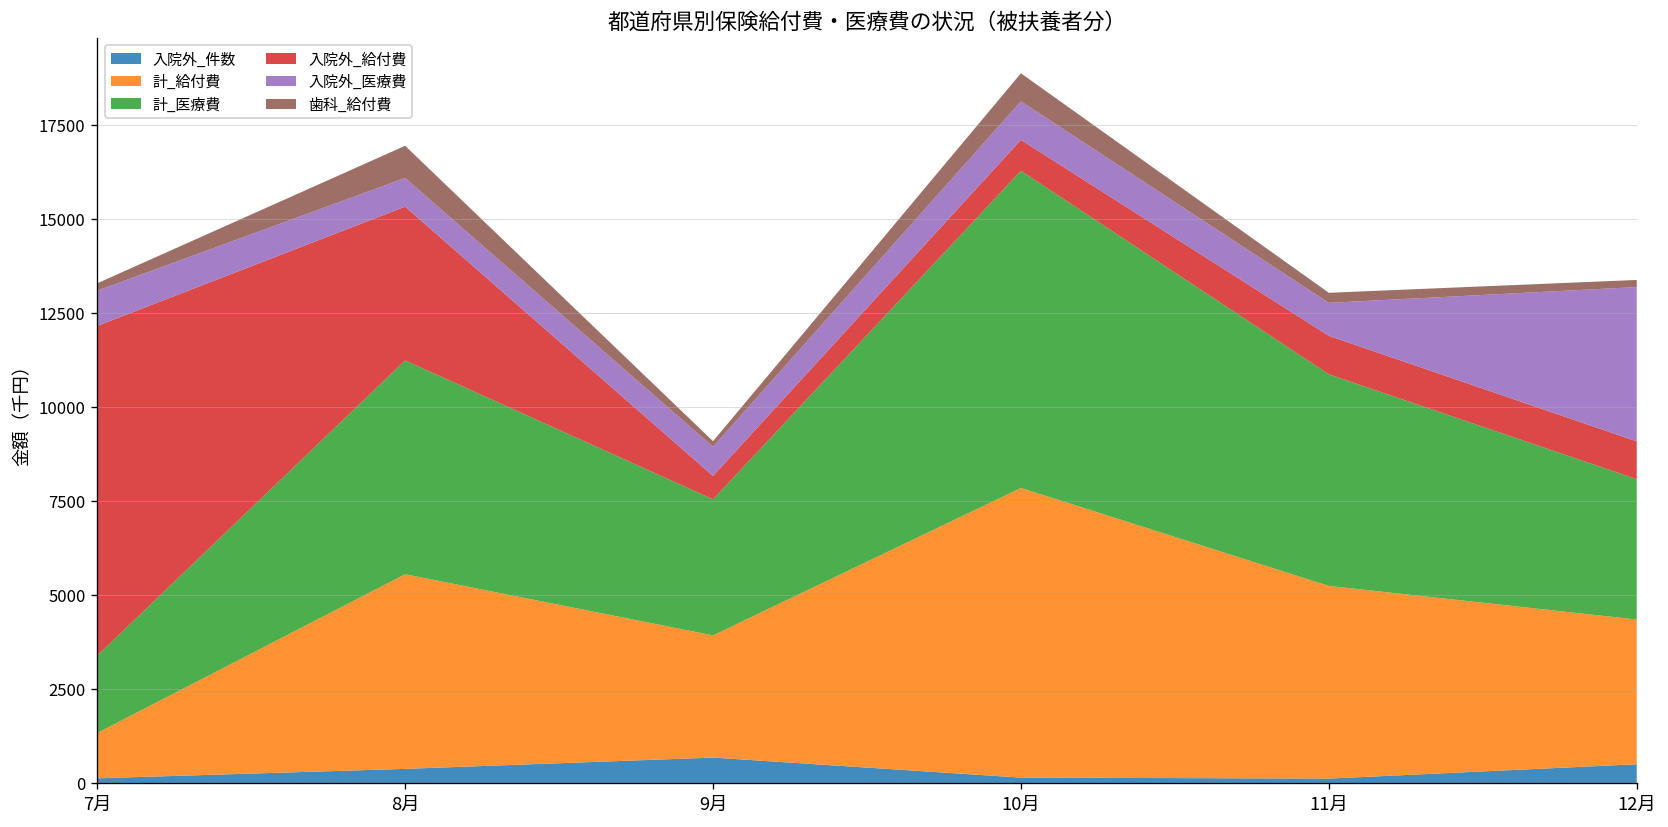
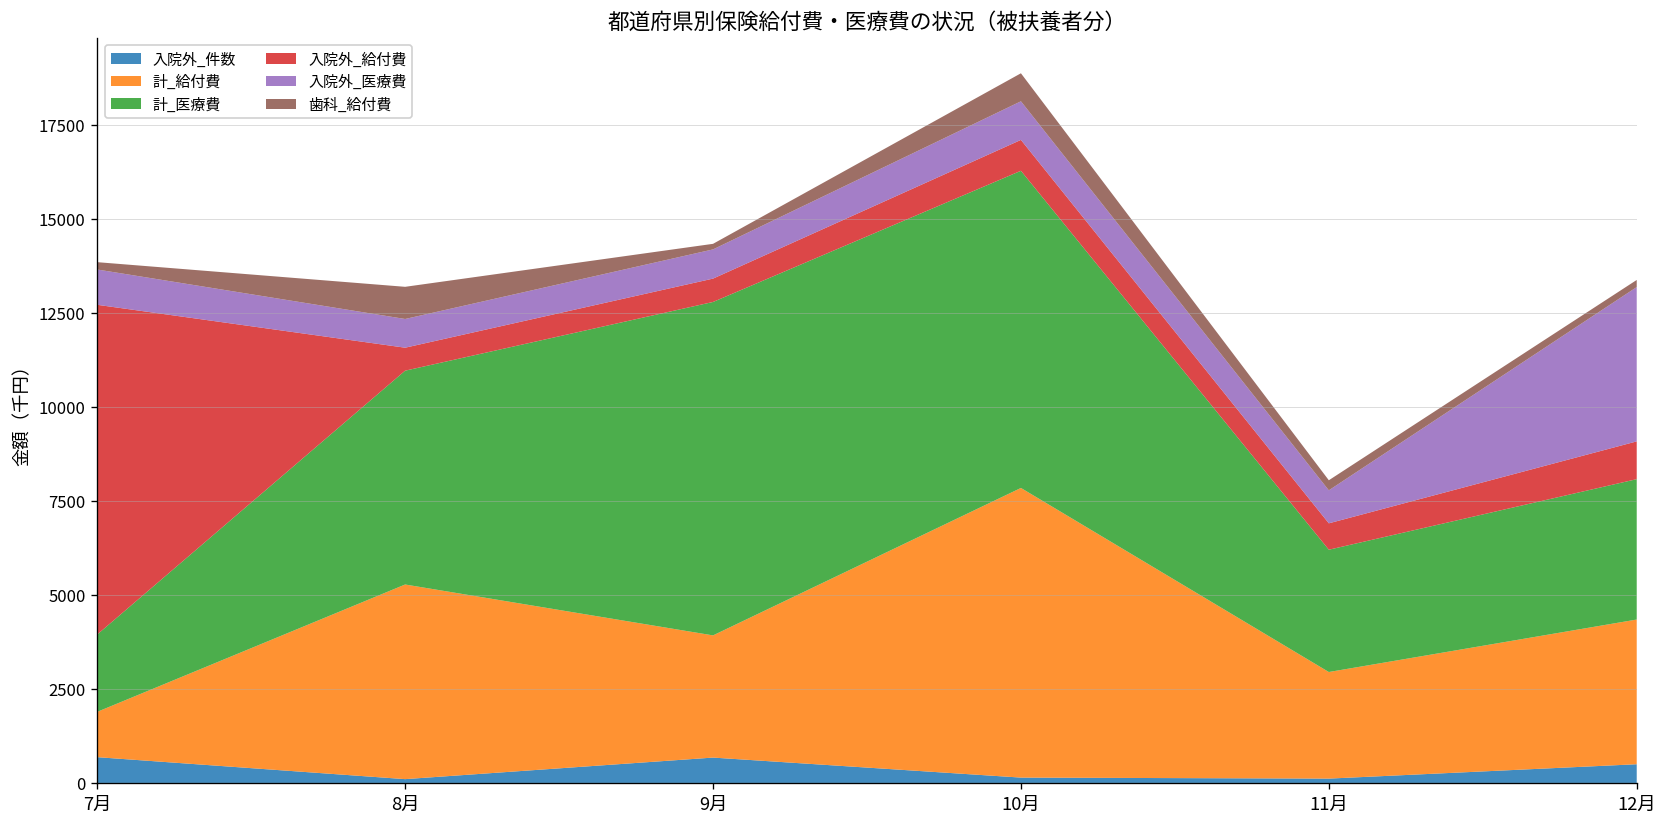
  {
    "入院外_件数": {
-     "7月": 100,
-     "8月": 400,
+     "7月": 700,
+     "8月": 100,
      "9月": 700,
      "10月": 100,
      "11月": 100,
      "12月": 500
    },
    "計_給付費": {
      "7月": 1200,
      "8月": 5200,
      "9月": 3200,
      "10月": 7700,
-     "11月": 5100,
+     "11月": 2800,
      "12月": 3800
    },
    "計_医療費": {
      "7月": 2100,
      "8月": 5700,
-     "9月": 3600,
+     "9月": 8900,
      "10月": 8400,
-     "11月": 5600,
+     "11月": 3300,
      "12月": 3700
    },
    "入院外_給付費": {
      "7月": 8800,
-     "8月": 4100,
+     "8月": 600,
      "9月": 600,
      "10月": 800,
-     "11月": 1000,
+     "11月": 700,
      "12月": 1000
    },
    "入院外_医療費": {
      "7月": 900,
      "8月": 800,
      "9月": 800,
      "10月": 1000,
      "11月": 900,
      "12月": 4100
    },
    "歯科_給付費": {
      "7月": 200,
      "8月": 900,
      "9月": 100,
      "10月": 700,
      "11月": 300,
      "12月": 200
    }
  }
